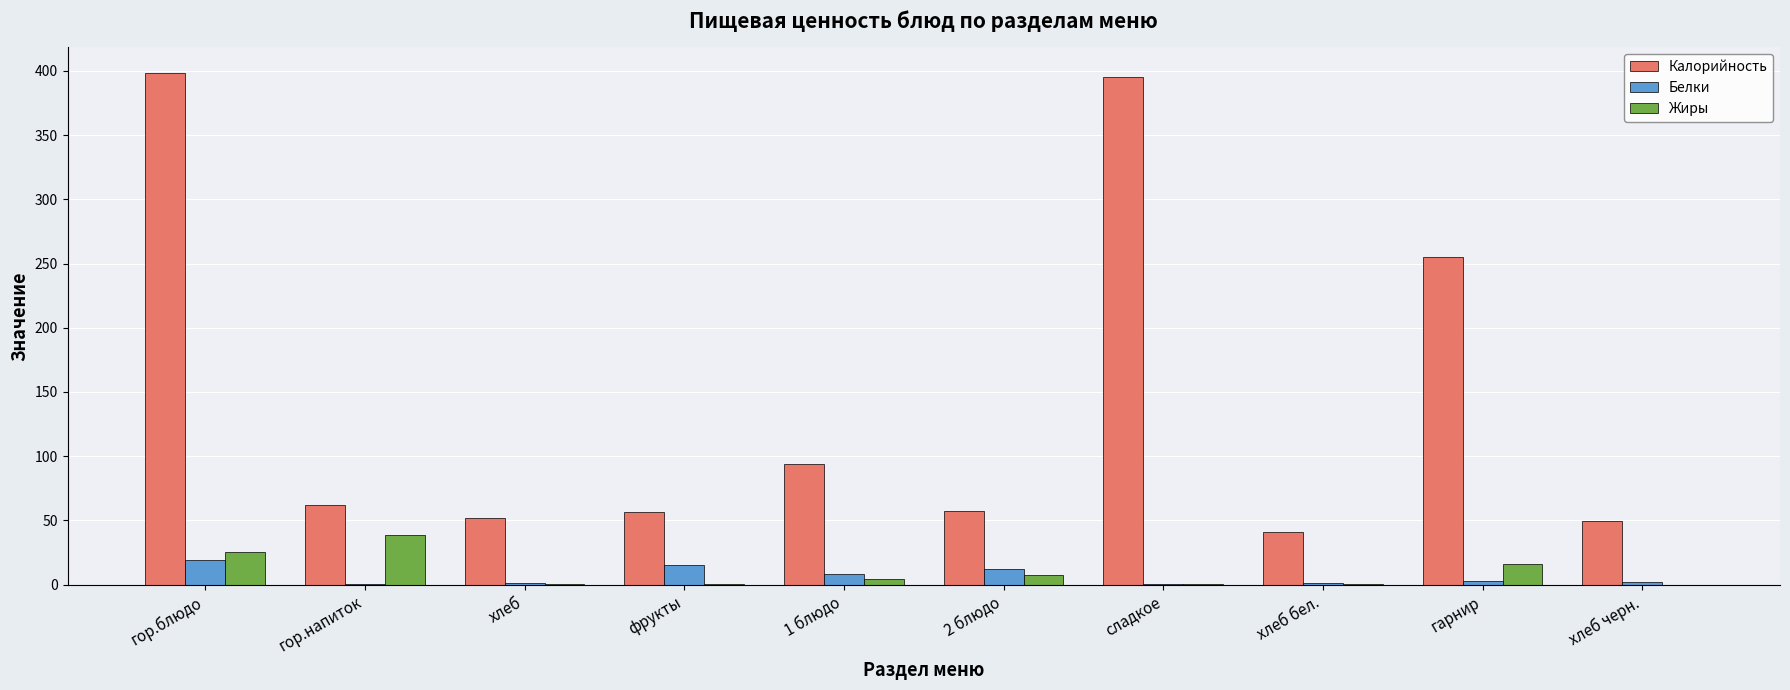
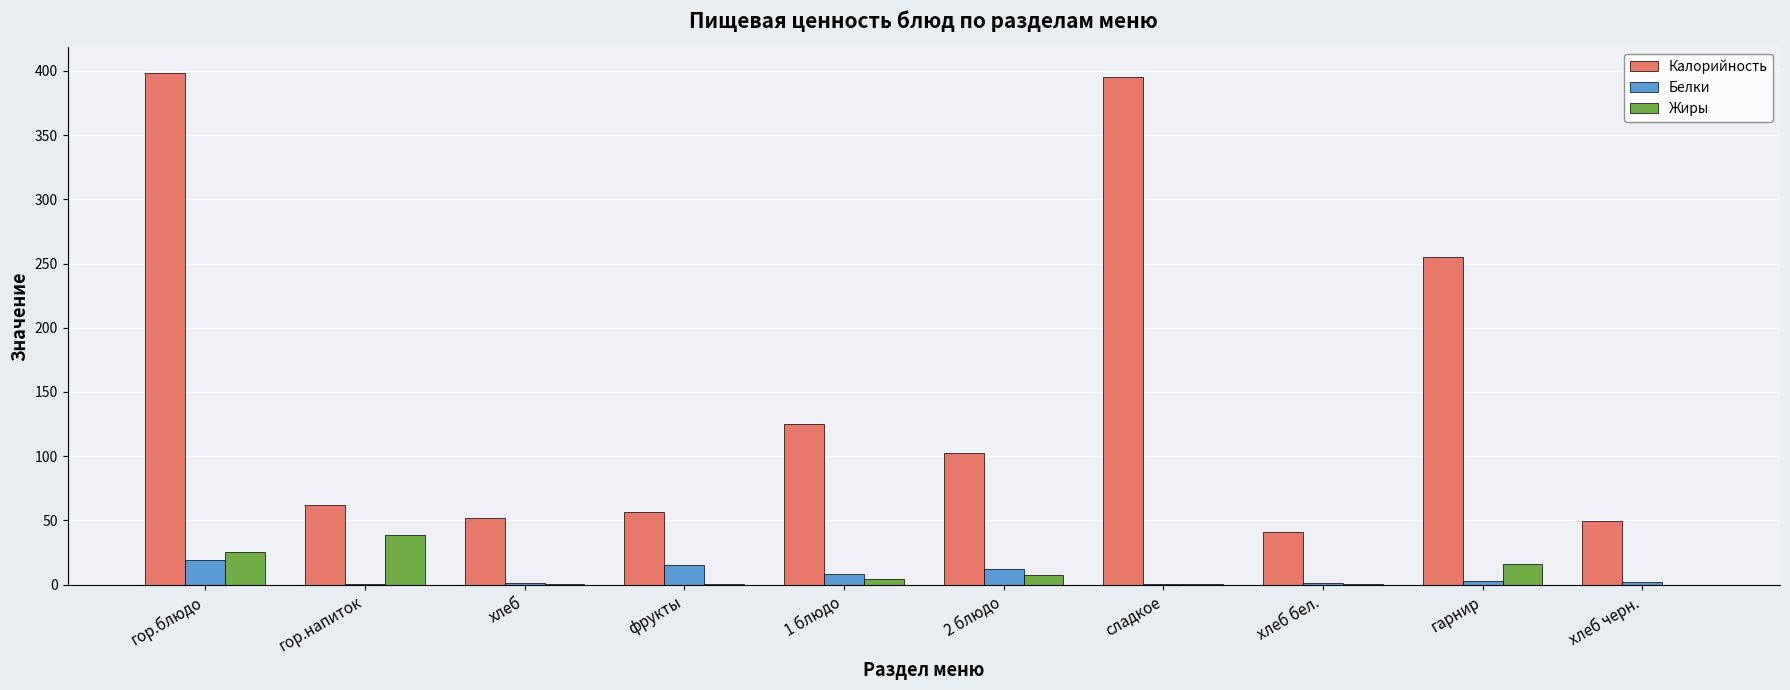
  {
    "Калорийность": {
      "гор.блюдо": 399,
      "гор.напиток": 62,
      "хлеб": 52,
      "фрукты": 56,
-     "1 блюдо": 94,
-     "2 блюдо": 58,
+     "1 блюдо": 125,
+     "2 блюдо": 103,
      "сладкое": 395,
      "хлеб бел.": 41,
      "гарнир": 255,
      "хлеб черн.": 50
    },
    "Белки": {
      "гор.блюдо": 19,
      "фрукты": 15,
      "1 блюдо": 8,
      "2 блюдо": 12,
      "гарнир": 3,
      "хлеб черн.": 2
    },
    "Жиры": {
      "гор.блюдо": 25,
      "гор.напиток": 39,
      "1 блюдо": 5,
      "2 блюдо": 8,
      "гарнир": 16,
      "хлеб черн.": 0
    }
  }
